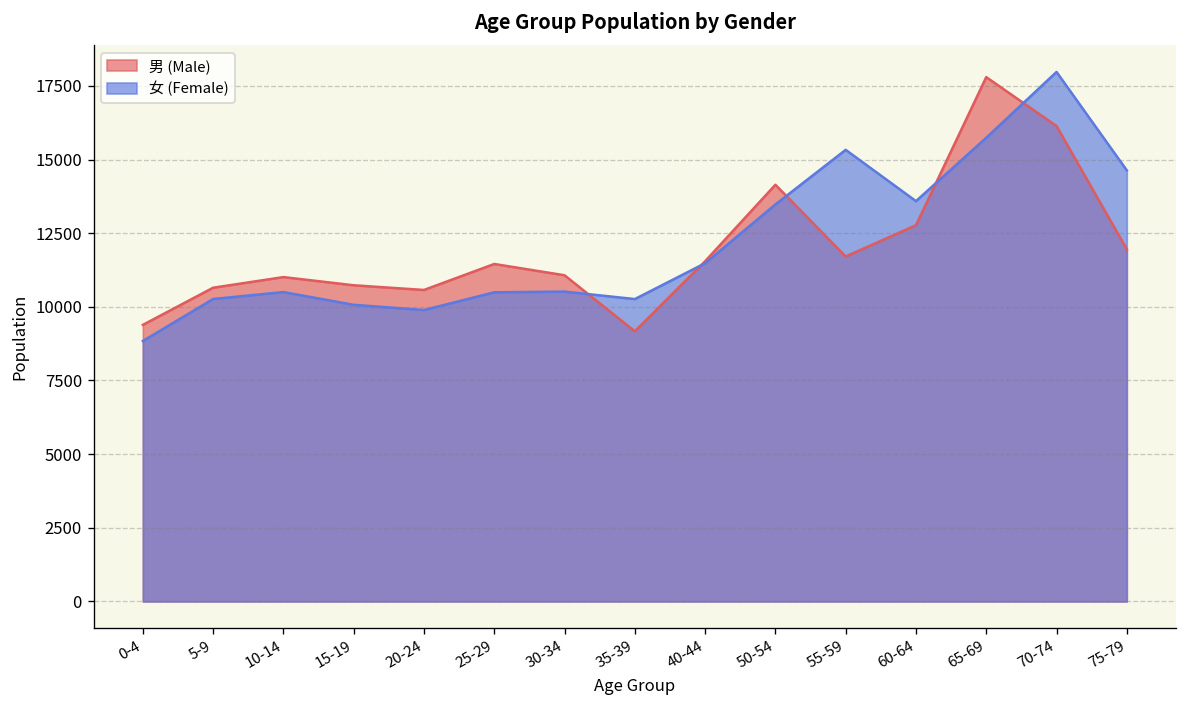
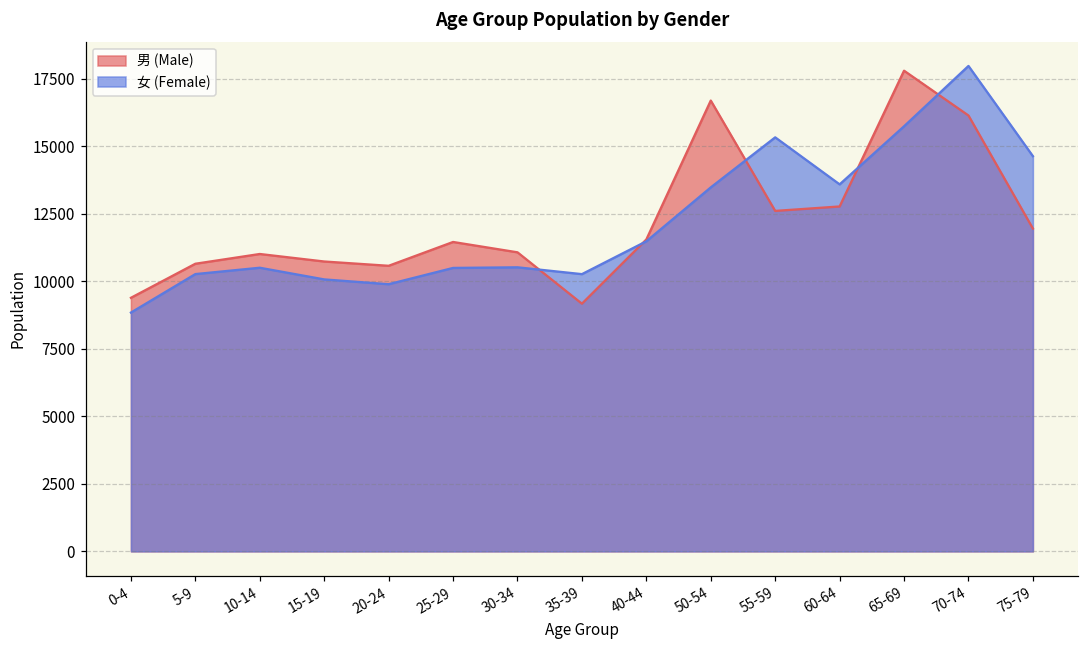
  {
    "男 (Male)": {
      "0-4": 9400,
      "5-9": 10600,
      "10-14": 11000,
      "15-19": 10700,
      "20-24": 10600,
      "25-29": 11500,
      "30-34": 11100,
      "35-39": 9200,
-     "50-54": 14100,
-     "55-59": 11700,
+     "50-54": 16700,
+     "55-59": 12600,
      "60-64": 12800,
      "65-69": 17800,
      "70-74": 16100,
      "75-79": 12000
    },
    "女 (Female)": {
      "0-4": 8800,
      "5-9": 10300,
      "10-14": 10500,
      "15-19": 10100,
      "20-24": 9900,
      "25-29": 10500,
      "30-34": 10500,
      "35-39": 10300,
      "50-54": 13500,
      "55-59": 15300,
      "60-64": 13600,
      "65-69": 15700,
      "70-74": 18000,
      "75-79": 14600
    }
  }
